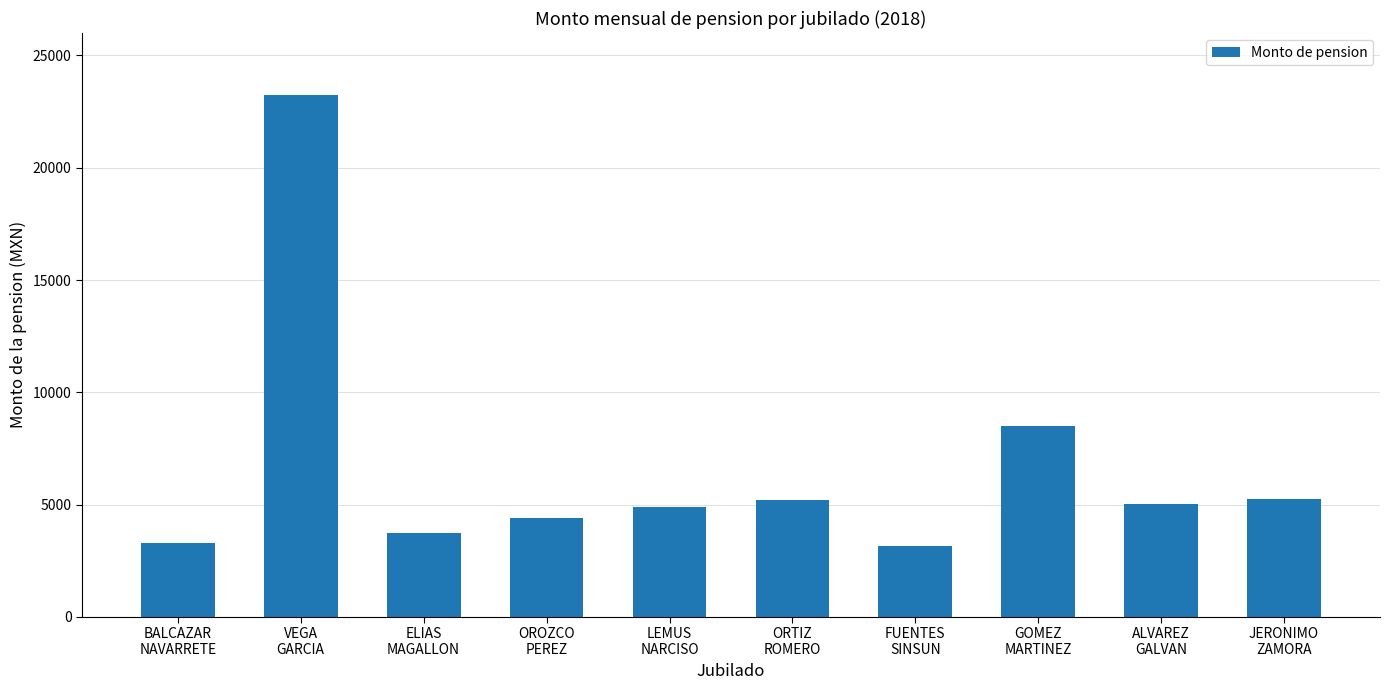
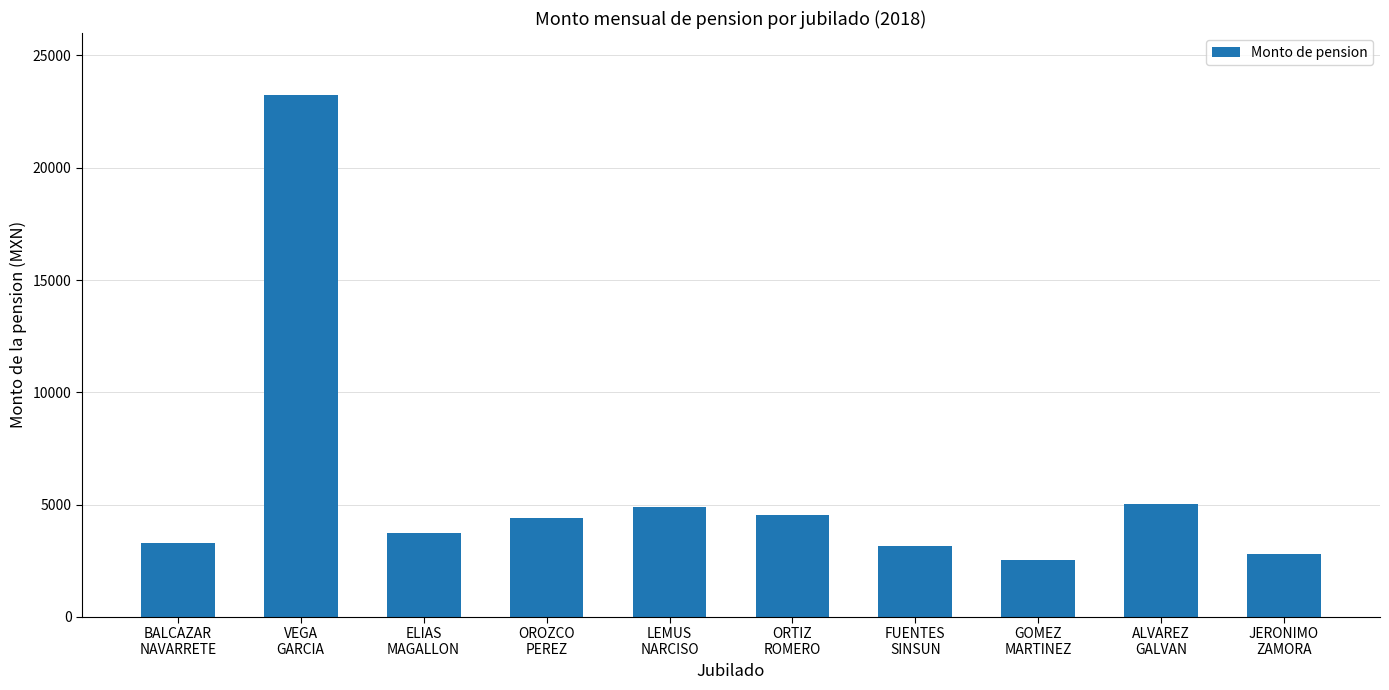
  {
    "BALCAZAR NAVARRETE": 3300,
    "VEGA GARCIA": 23200,
    "ELIAS MAGALLON": 3800,
    "OROZCO PEREZ": 4400,
    "LEMUS NARCISO": 4900,
-   "ORTIZ ROMERO": 5200,
+   "ORTIZ ROMERO": 4500,
    "FUENTES SINSUN": 3100,
-   "GOMEZ MARTINEZ": 8500,
+   "GOMEZ MARTINEZ": 2500,
    "ALVAREZ GALVAN": 5000,
-   "JERONIMO ZAMORA": 5300
+   "JERONIMO ZAMORA": 2800
  }
